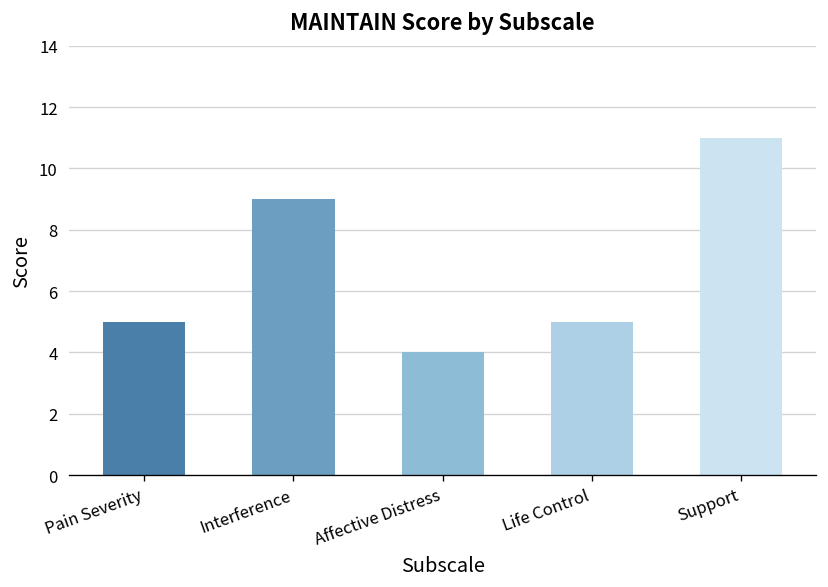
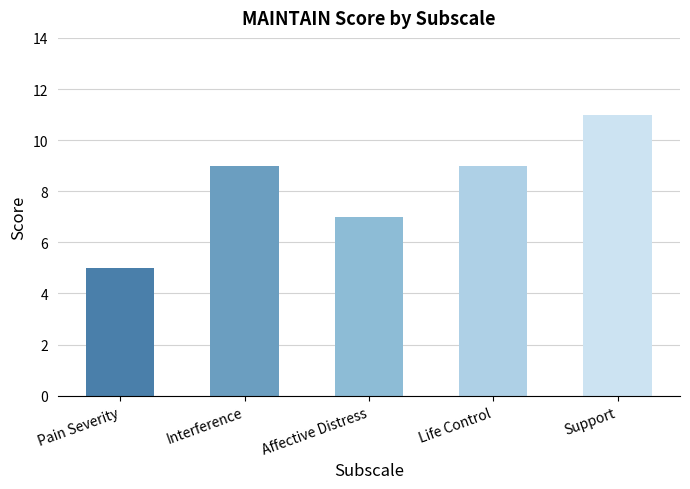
  {
    "Pain Severity": 5,
    "Interference": 9,
-   "Affective Distress": 4,
-   "Life Control": 5,
+   "Affective Distress": 7,
+   "Life Control": 9,
    "Support": 11
  }
